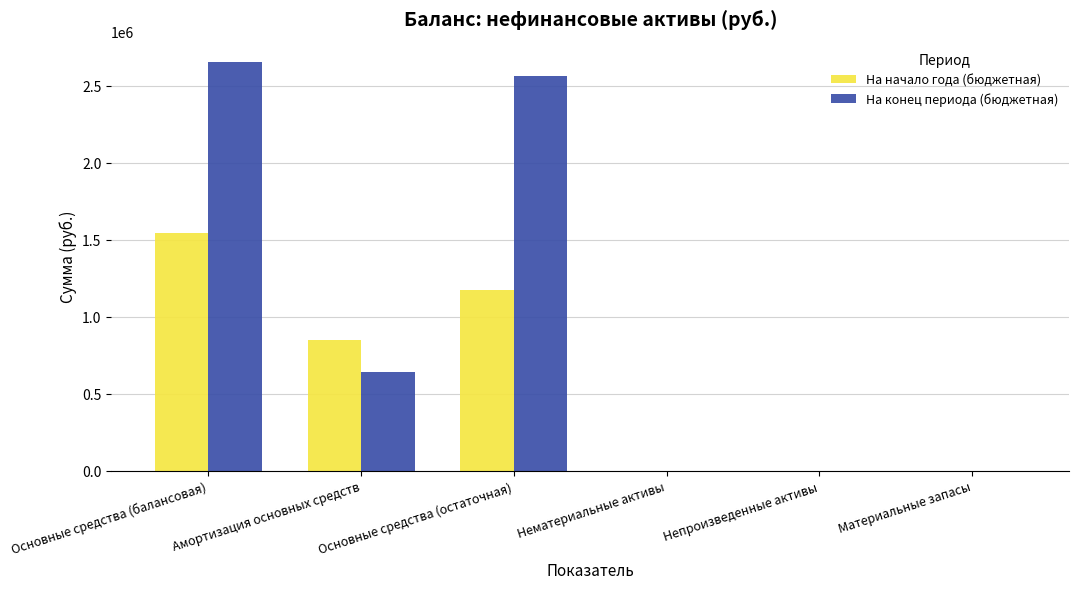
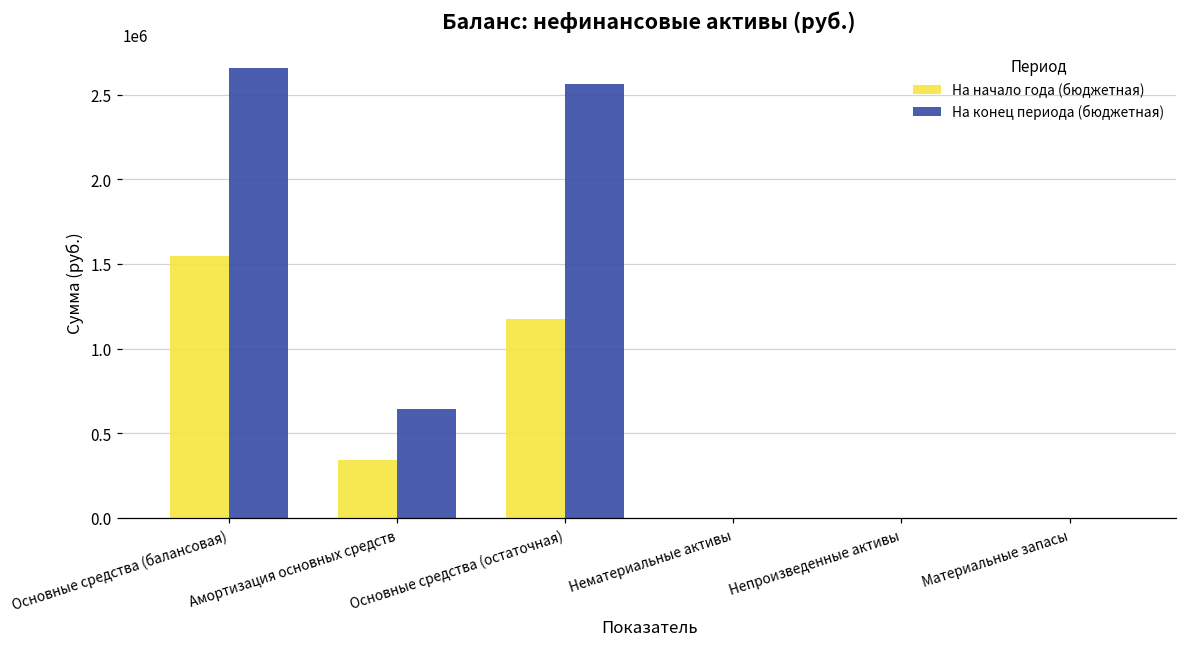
  {
    "На начало года (бюджетная)": {
      "Основные средства (балансовая)": 1540000,
-     "Амортизация основных средств": 850000,
+     "Амортизация основных средств": 340000,
      "Основные средства (остаточная)": 1170000,
      "Нематериальные активы": 0,
      "Непроизведенные активы": 0,
      "Материальные запасы": 0
    },
    "На конец периода (бюджетная)": {
      "Основные средства (балансовая)": 2660000,
      "Амортизация основных средств": 640000,
      "Основные средства (остаточная)": 2570000,
      "Нематериальные активы": 0,
      "Непроизведенные активы": 0,
      "Материальные запасы": 0
    }
  }
